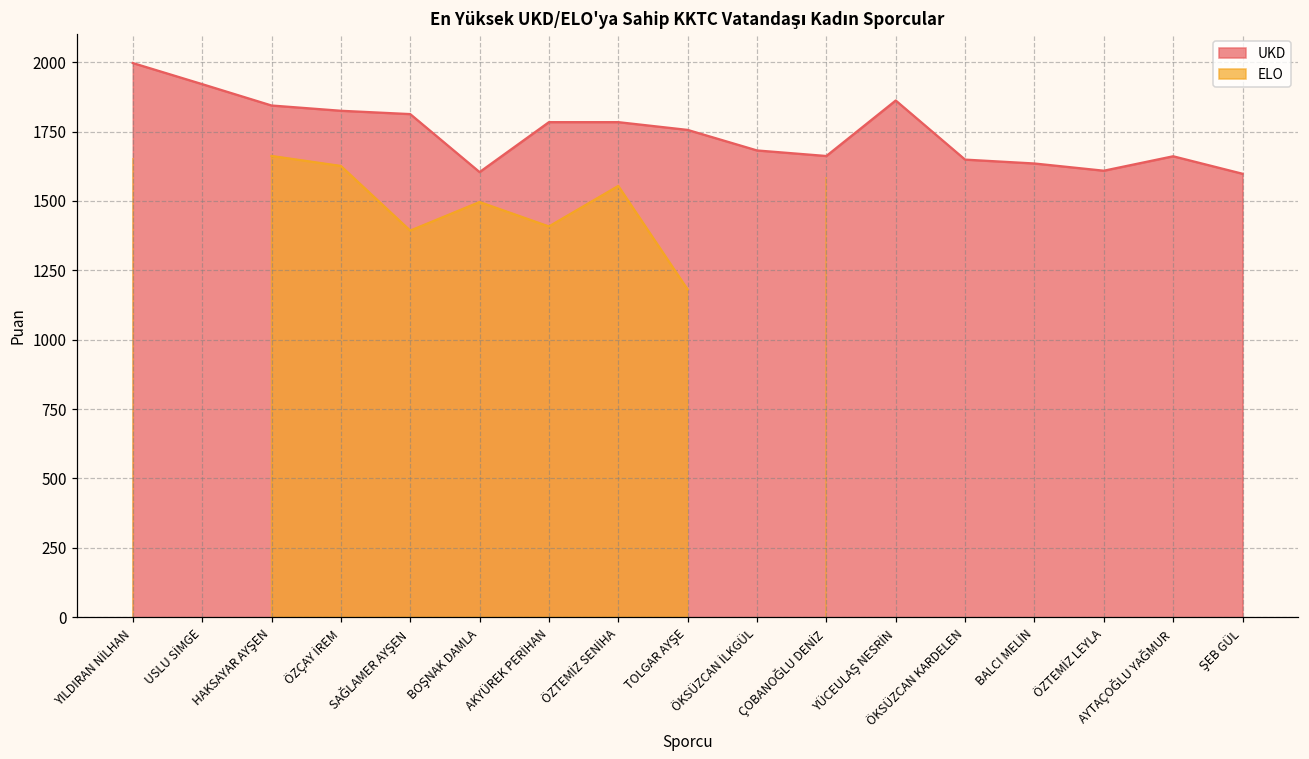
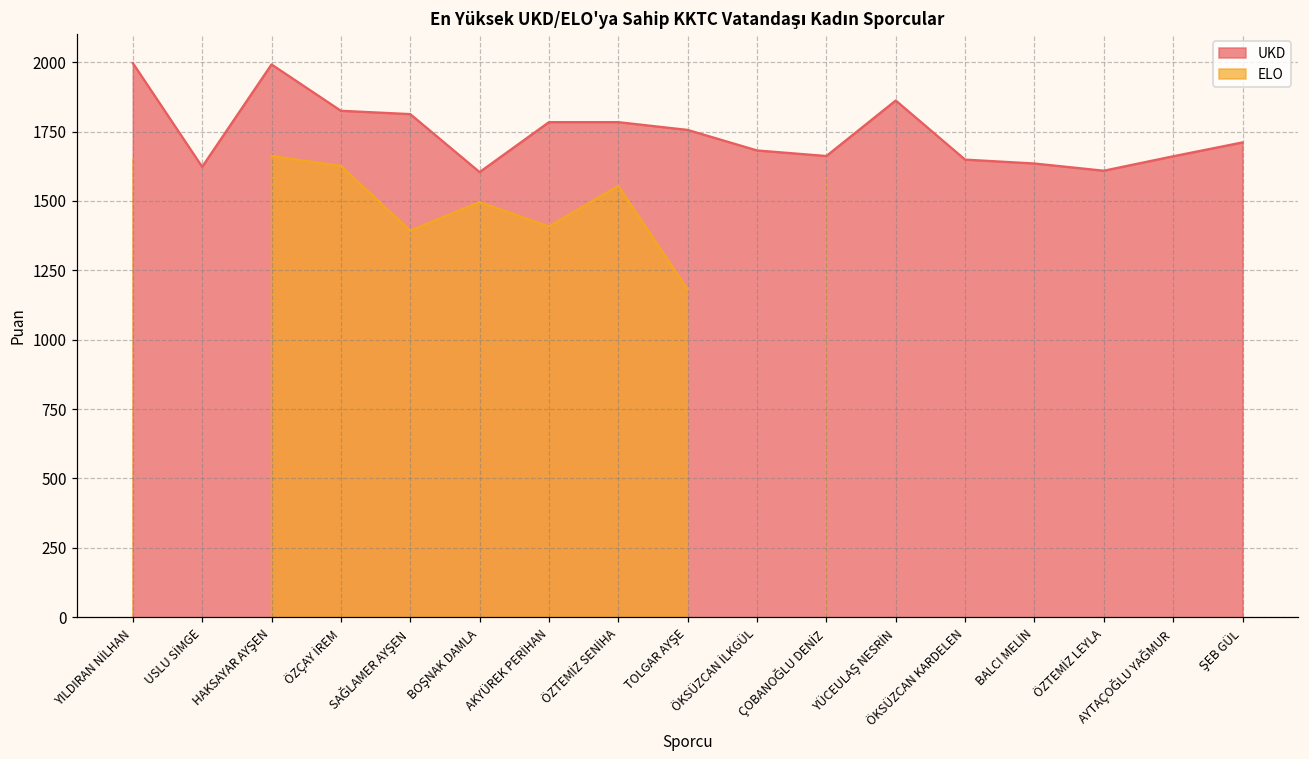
  {
    "UKD": {
      "YILDIRAN NİLHAN": 2000,
-     "USLU SİMGE": 1920,
-     "HAKSAYAR AYŞEN": 1840,
+     "USLU SİMGE": 1620,
+     "HAKSAYAR AYŞEN": 1990,
      "ÖZÇAY İREM": 1830,
      "SAĞLAMER AYŞEN": 1810,
      "BOŞNAK DAMLA": 1600,
      "AKYÜREK PERİHAN": 1780,
      "ÖZTEMİZ SENİHA": 1780,
      "TOLGAR AYŞE": 1760,
      "ÖKSÜZCAN İLKGÜL": 1680,
      "ÇOBANOĞLU DENİZ": 1660,
      "YÜCEULAŞ NESRİN": 1860,
      "ÖKSÜZCAN KARDELEN": 1650,
      "BALCI MELİN": 1640,
      "ÖZTEMİZ LEYLA": 1610,
      "AYTAÇOĞLU YAĞMUR": 1660,
-     "ŞEB GÜL": 1600
+     "ŞEB GÜL": 1710
    }
  }
